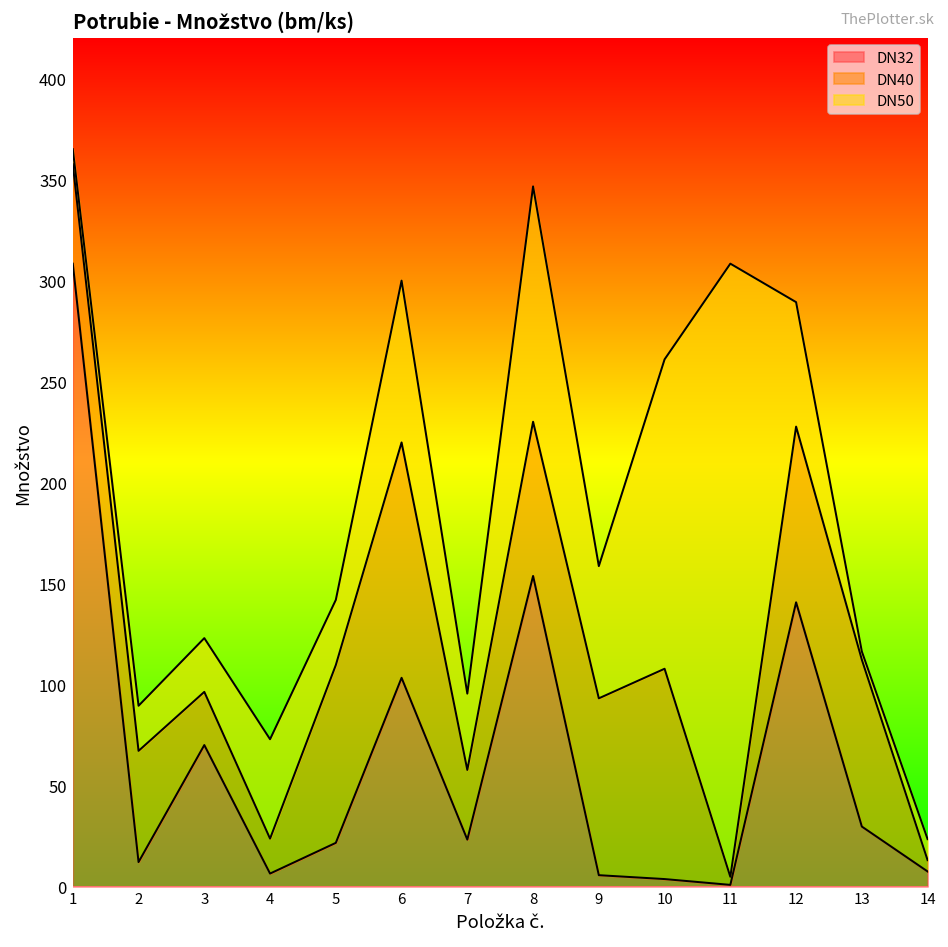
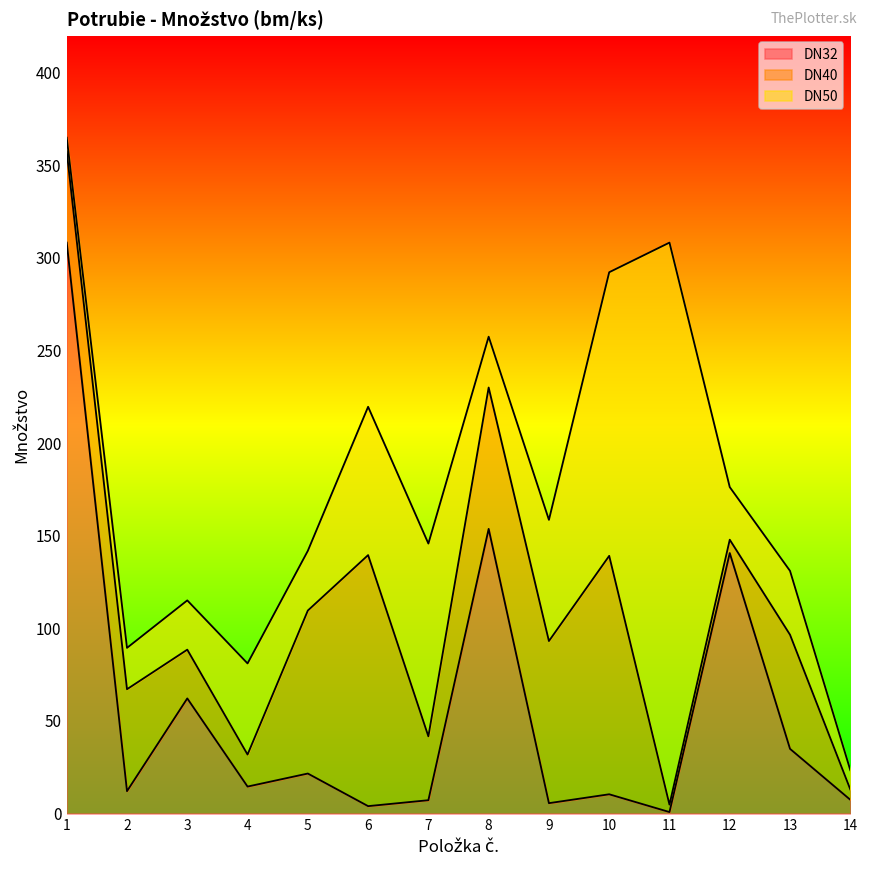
  {
    "DN32": {
      "1": 308,
      "2": 12,
-     "3": 70,
-     "4": 6,
+     "3": 62,
+     "4": 15,
      "5": 22,
-     "6": 103,
-     "7": 23,
+     "6": 4,
+     "7": 7,
      "8": 154,
      "9": 6,
-     "10": 4,
+     "10": 10,
      "11": 1,
      "12": 141,
-     "13": 30,
+     "13": 35,
      "14": 7
    },
    "DN40": {
      "1": 49,
      "2": 55,
      "3": 26,
      "4": 17,
      "5": 88,
-     "6": 116,
+     "6": 136,
      "7": 34,
      "8": 76,
      "9": 88,
-     "10": 104,
+     "10": 129,
      "11": 4,
-     "12": 87,
-     "13": 83,
+     "12": 7,
+     "13": 62,
      "14": 6
    },
    "DN50": {
      "1": 7,
      "2": 22,
      "3": 27,
      "4": 49,
      "5": 32,
      "6": 80,
-     "7": 38,
-     "8": 116,
+     "7": 104,
+     "8": 27,
      "9": 65,
      "10": 153,
      "11": 303,
-     "12": 62,
-     "13": 4,
+     "12": 28,
+     "13": 34,
      "14": 10
    }
  }
